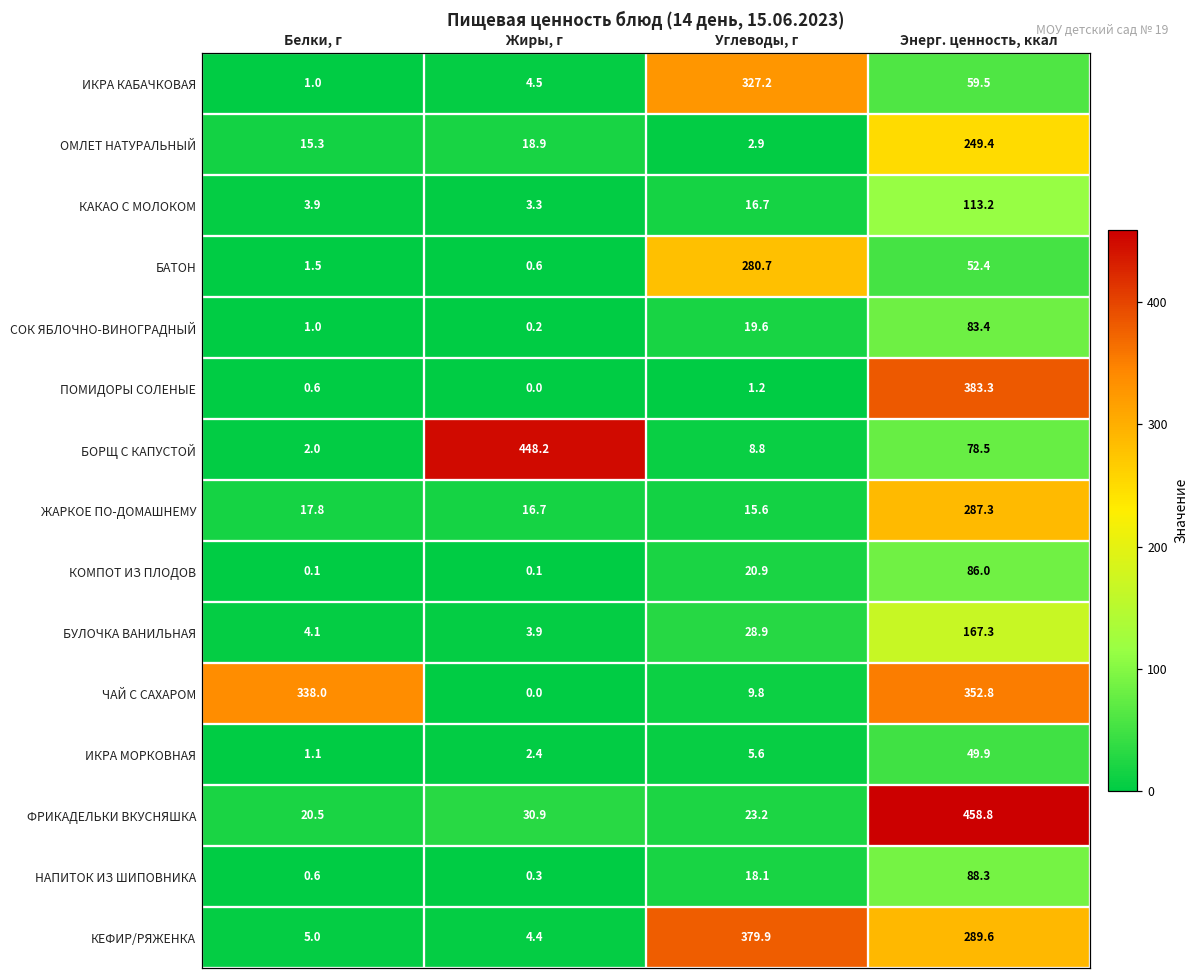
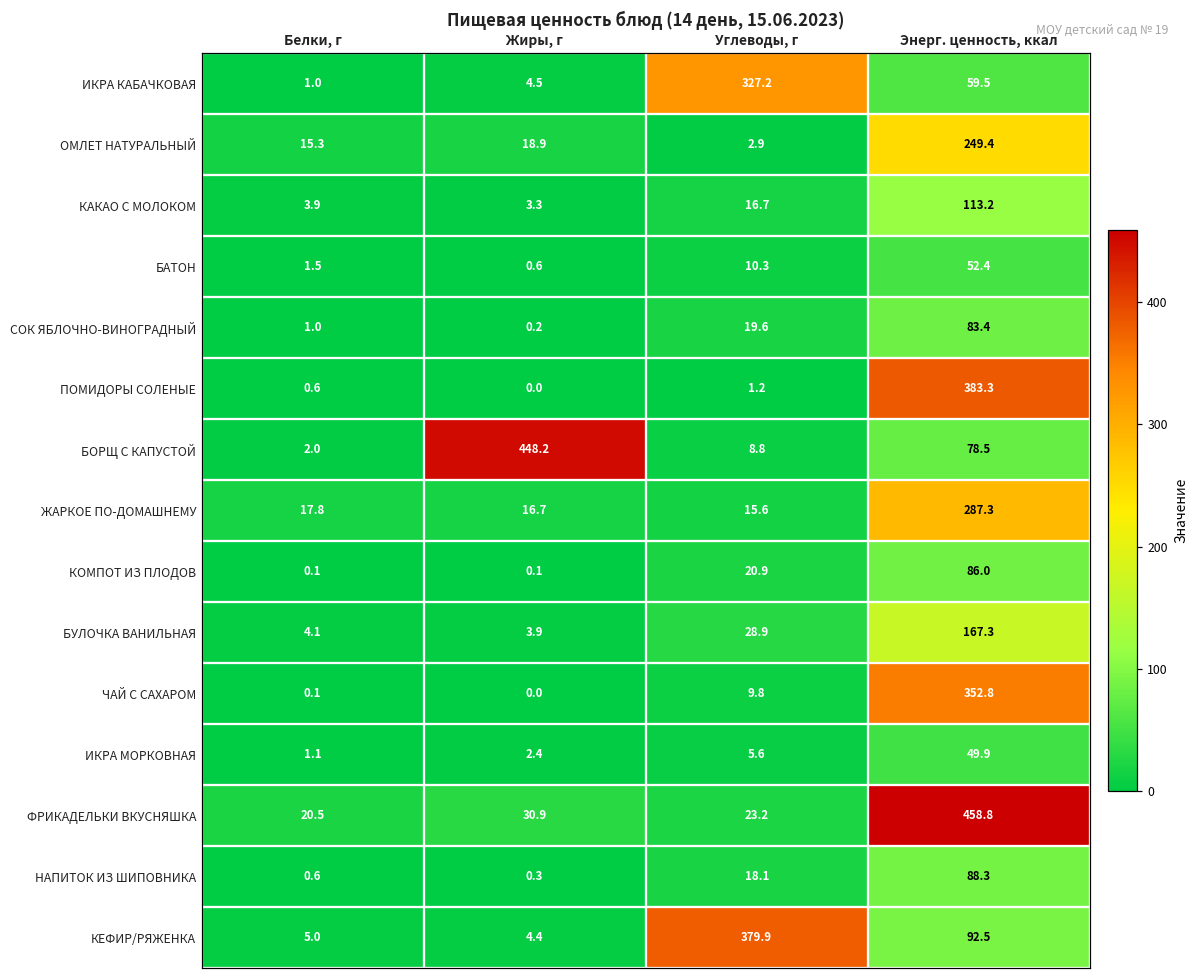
  {
    "ИКРА КАБАЧКОВАЯ": {
      "Белки, г": 1.0,
      "Жиры, г": 4.5,
      "Углеводы, г": 327.2,
      "Энерг. ценность, ккал": 59.5
    },
    "ОМЛЕТ НАТУРАЛЬНЫЙ": {
      "Белки, г": 15.3,
      "Жиры, г": 18.9,
      "Углеводы, г": 2.9,
      "Энерг. ценность, ккал": 249.4
    },
    "КАКАО С МОЛОКОМ": {
      "Белки, г": 3.9,
      "Жиры, г": 3.3,
      "Углеводы, г": 16.7,
      "Энерг. ценность, ккал": 113.2
    },
    "БАТОН": {
      "Белки, г": 1.5,
      "Жиры, г": 0.6,
-     "Углеводы, г": 280.7,
+     "Углеводы, г": 10.3,
      "Энерг. ценность, ккал": 52.4
    },
    "СОК ЯБЛОЧНО-ВИНОГРАДНЫЙ": {
      "Белки, г": 1.0,
      "Жиры, г": 0.2,
      "Углеводы, г": 19.6,
      "Энерг. ценность, ккал": 83.4
    },
    "ПОМИДОРЫ СОЛЕНЫЕ": {
      "Белки, г": 0.6,
      "Жиры, г": 0.0,
      "Углеводы, г": 1.2,
      "Энерг. ценность, ккал": 383.3
    },
    "БОРЩ С КАПУСТОЙ": {
      "Белки, г": 2.0,
      "Жиры, г": 448.2,
      "Углеводы, г": 8.8,
      "Энерг. ценность, ккал": 78.5
    },
    "ЖАРКОЕ ПО-ДОМАШНЕМУ": {
      "Белки, г": 17.8,
      "Жиры, г": 16.7,
      "Углеводы, г": 15.6,
      "Энерг. ценность, ккал": 287.3
    },
    "КОМПОТ ИЗ ПЛОДОВ": {
      "Белки, г": 0.1,
      "Жиры, г": 0.1,
      "Углеводы, г": 20.9,
      "Энерг. ценность, ккал": 86.0
    },
    "БУЛОЧКА ВАНИЛЬНАЯ": {
      "Белки, г": 4.1,
      "Жиры, г": 3.9,
      "Углеводы, г": 28.9,
      "Энерг. ценность, ккал": 167.3
    },
    "ЧАЙ С САХАРОМ": {
-     "Белки, г": 338.0,
+     "Белки, г": 0.1,
      "Жиры, г": 0.0,
      "Углеводы, г": 9.8,
      "Энерг. ценность, ккал": 352.8
    },
    "ИКРА МОРКОВНАЯ": {
      "Белки, г": 1.1,
      "Жиры, г": 2.4,
      "Углеводы, г": 5.6,
      "Энерг. ценность, ккал": 49.9
    },
    "ФРИКАДЕЛЬКИ ВКУСНЯШКА": {
      "Белки, г": 20.5,
      "Жиры, г": 30.9,
      "Углеводы, г": 23.2,
      "Энерг. ценность, ккал": 458.8
    },
    "НАПИТОК ИЗ ШИПОВНИКА": {
      "Белки, г": 0.6,
      "Жиры, г": 0.3,
      "Углеводы, г": 18.1,
      "Энерг. ценность, ккал": 88.3
    },
    "КЕФИР/РЯЖЕНКА": {
      "Белки, г": 5.0,
      "Жиры, г": 4.4,
      "Углеводы, г": 379.9,
-     "Энерг. ценность, ккал": 289.6
+     "Энерг. ценность, ккал": 92.5
    }
  }
